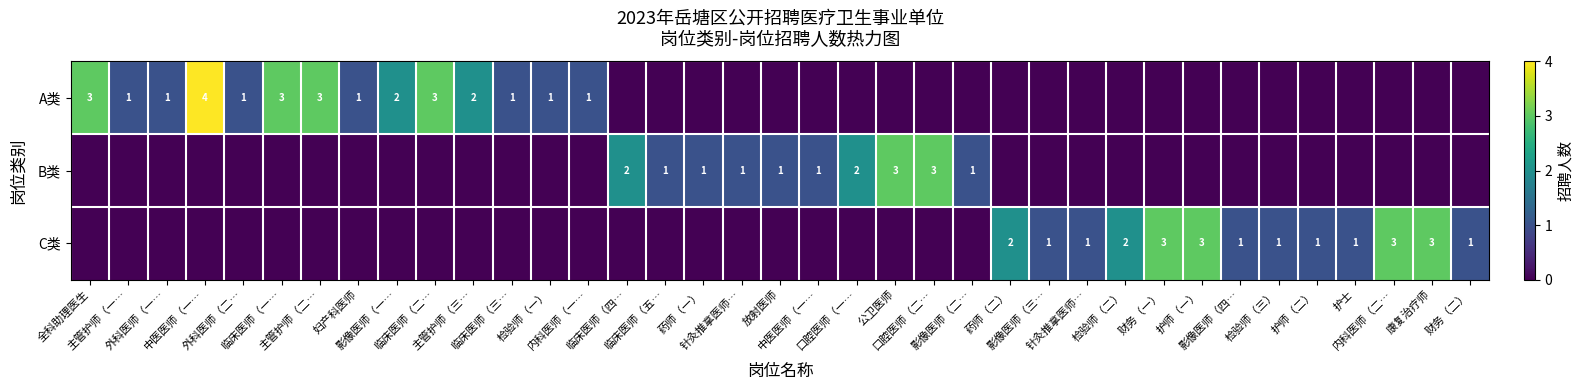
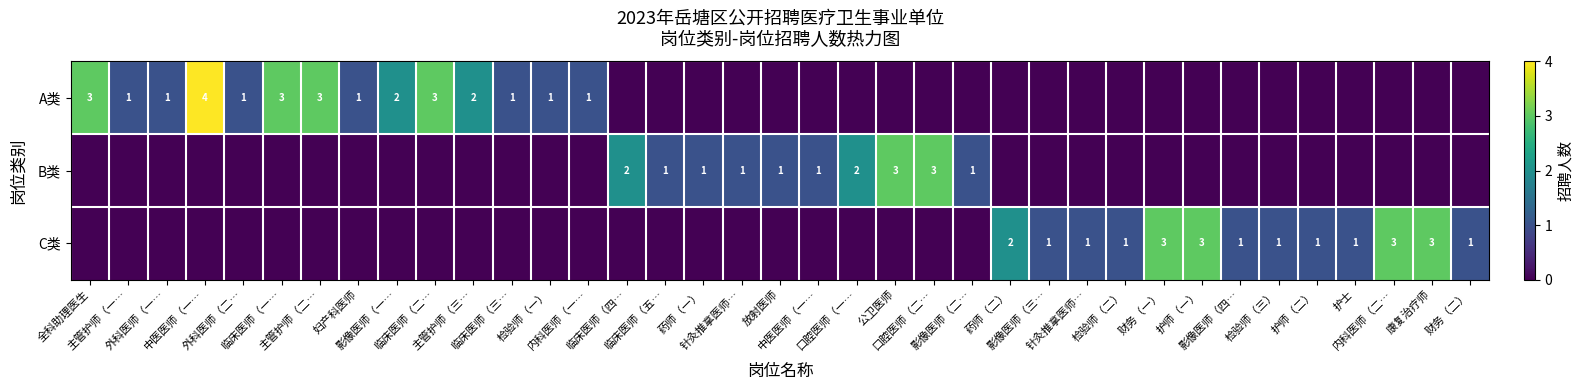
  {
    "A类": {
      "全科助理医生": 3,
      "主管护师（一…": 1,
      "外科医师（一…": 1,
      "外科医师（二…": 1,
      "临床医师（一…": 3,
      "主管护师（二…": 3,
      "妇产科医师": 1,
      "影像医师（一…": 2,
      "临床医师（二…": 3,
      "主管护师（三…": 2,
      "临床医师（三…": 1,
      "检验师（一）": 1,
      "内科医师（一…": 1
    },
    "B类": {
      "临床医师（四…": 2,
      "临床医师（五…": 1,
      "药师（一）": 1,
      "放射医师": 1,
      "口腔医师（一…": 2,
      "公卫医师": 3,
      "口腔医师（二…": 3,
      "影像医师（二…": 1
    },
    "C类": {
      "药师（二）": 2,
      "影像医师（三…": 1,
-     "检验师（二）": 2,
+     "检验师（二）": 1,
      "财务（一）": 3,
      "护师（一）": 3,
      "影像医师（四…": 1,
      "检验师（三）": 1,
      "护师（二）": 1,
      "护士": 1,
      "内科医师（二…": 3,
      "康复治疗师": 3,
      "财务（二）": 1
    }
  }
